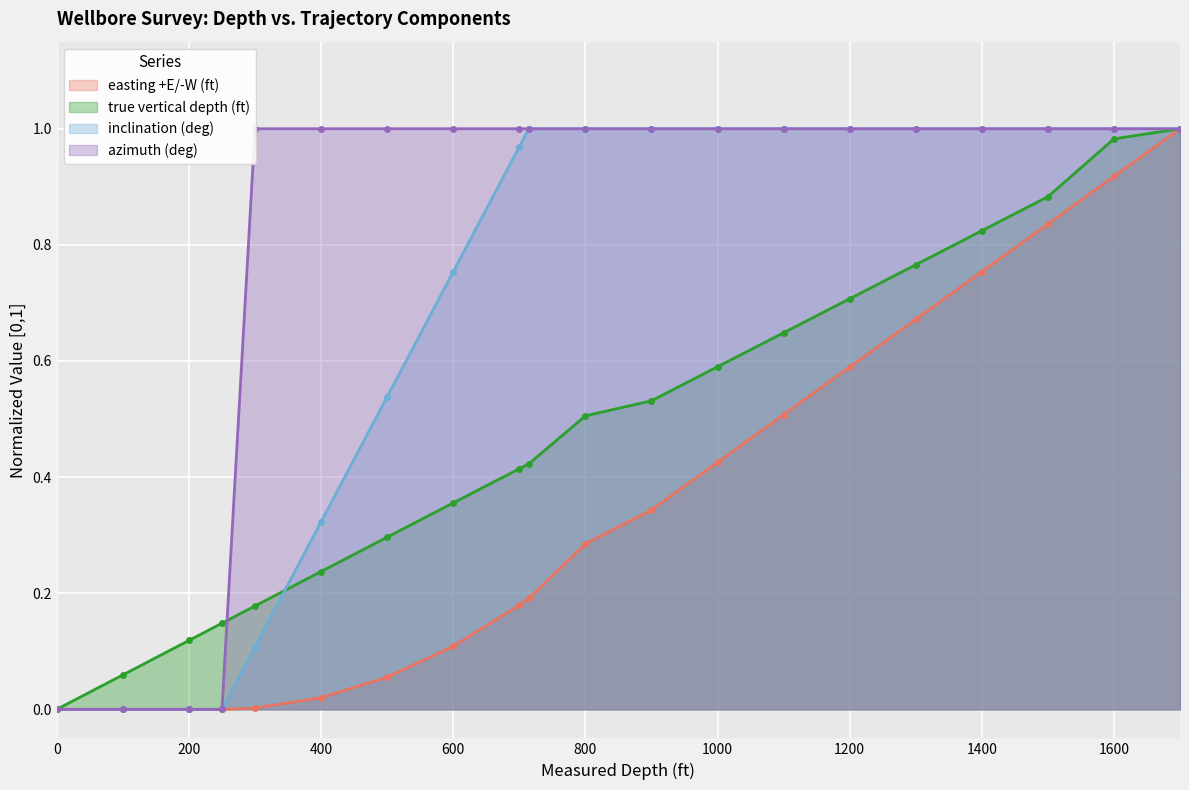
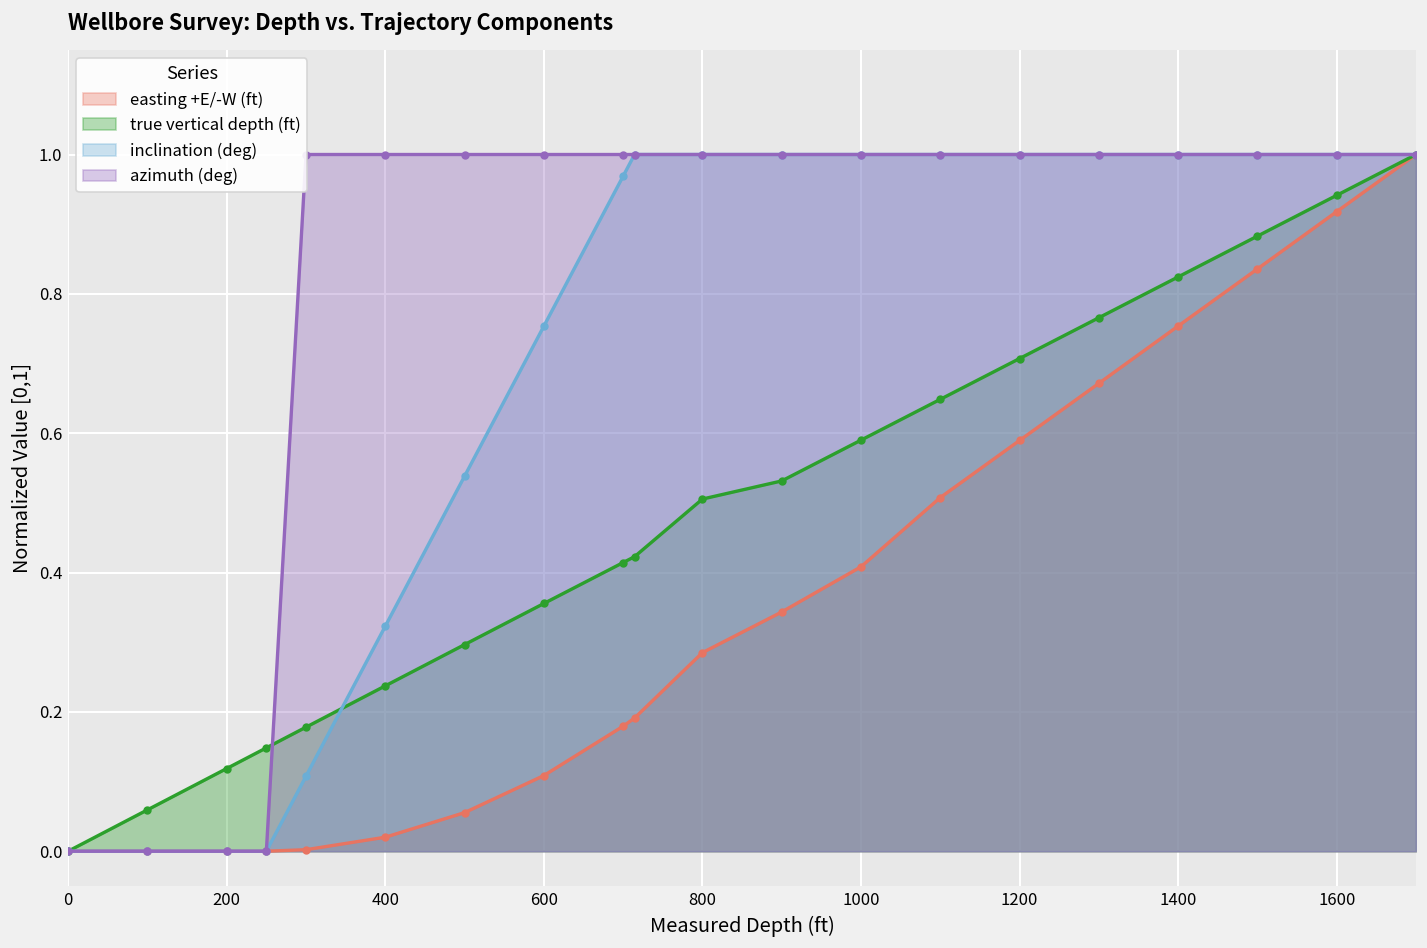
  {
    "easting +E/-W (ft)": {
      "400": 0.02,
      "600": 0.11,
      "800": 0.29,
-     "1000": 0.43,
+     "1000": 0.41,
      "1200": 0.59,
      "1400": 0.75,
      "1600": 0.92
    },
    "true vertical depth (ft)": {
      "200": 0.12,
      "400": 0.24,
      "600": 0.36,
      "800": 0.51,
      "1000": 0.59,
      "1200": 0.71,
      "1400": 0.82,
-     "1600": 0.98
+     "1600": 0.94
    }
  }
